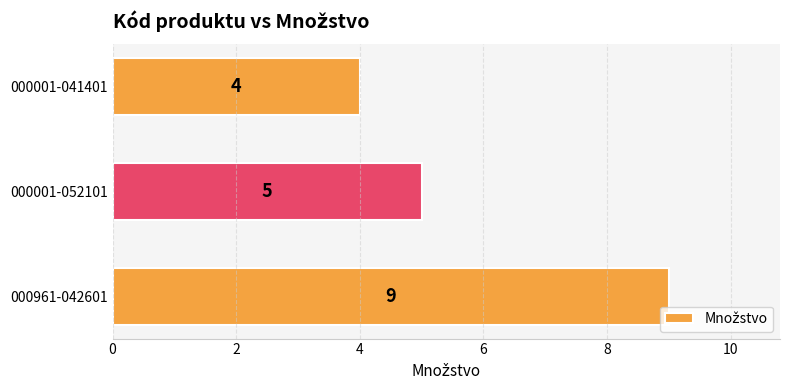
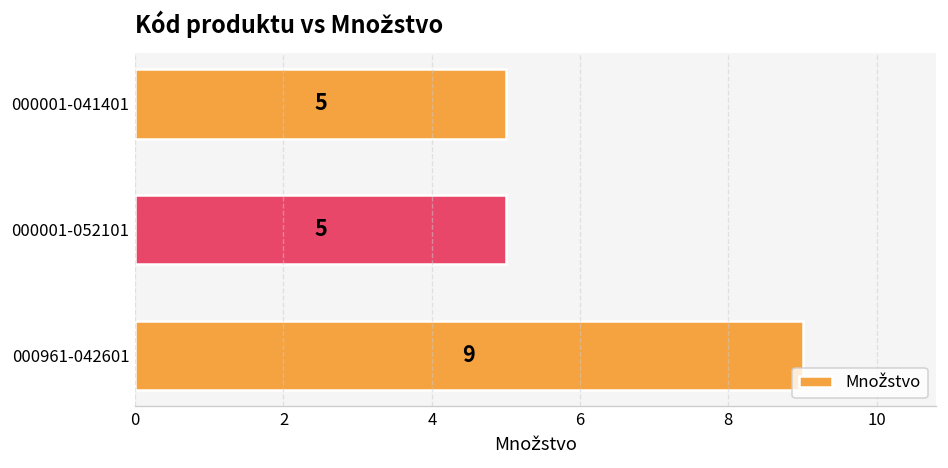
  {
-   "000001-041401": 4,
+   "000001-041401": 5,
    "000001-052101": 5,
    "000961-042601": 9
  }
